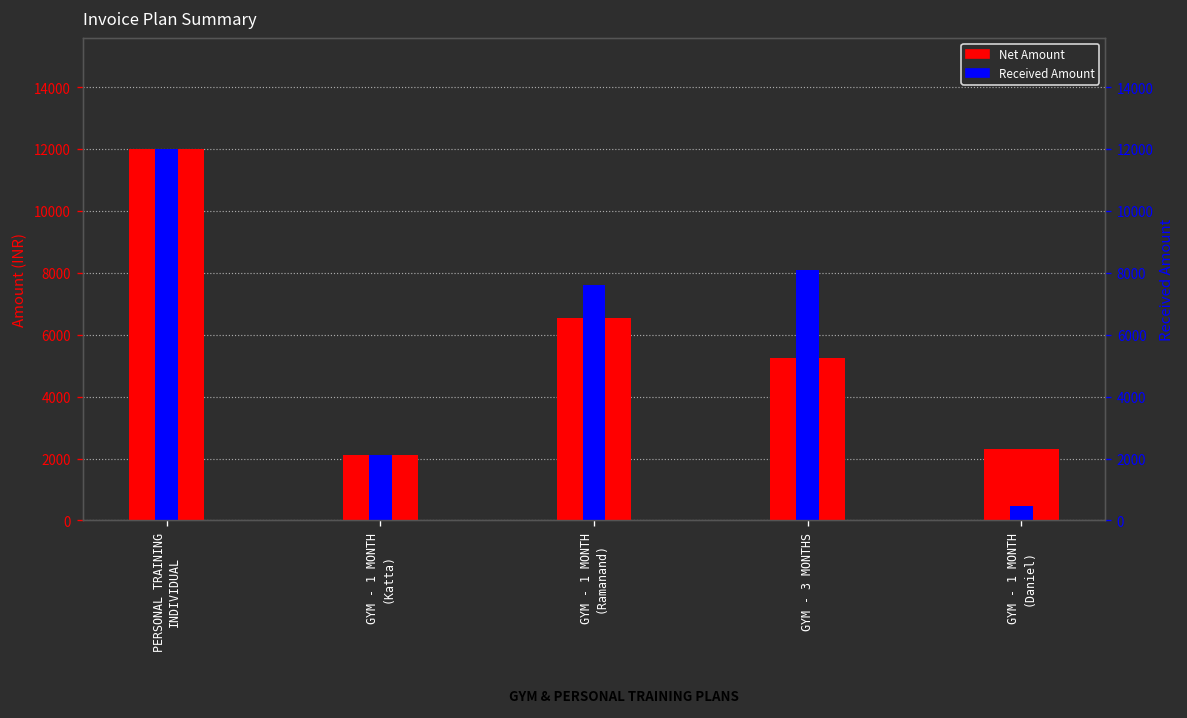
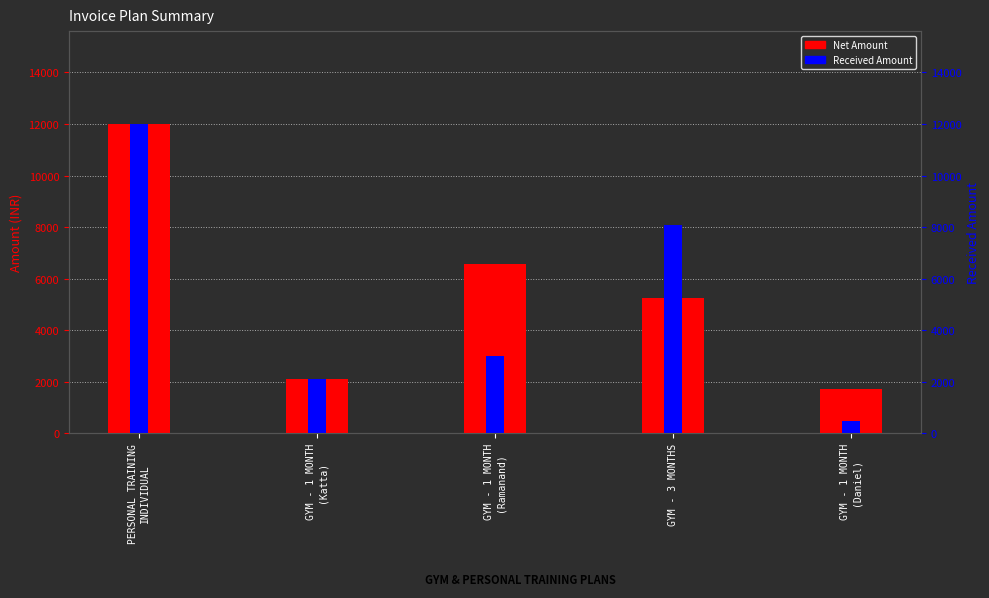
  {
    "Net Amount": {
      "PERSONAL TRAINING INDIVIDUAL": 12000,
      "GYM - 1 MONTH (Katta)": 2100,
-     "GYM - 1 MONTH (Daniel)": 2300
+     "GYM - 1 MONTH (Daniel)": 1700
    },
    "Received Amount": {
      "PERSONAL TRAINING INDIVIDUAL": 12000,
      "GYM - 1 MONTH (Katta)": 2100,
-     "GYM - 1 MONTH (Ramanand)": 7600,
+     "GYM - 1 MONTH (Ramanand)": 3000,
      "GYM - 3 MONTHS": 8100
    }
  }
